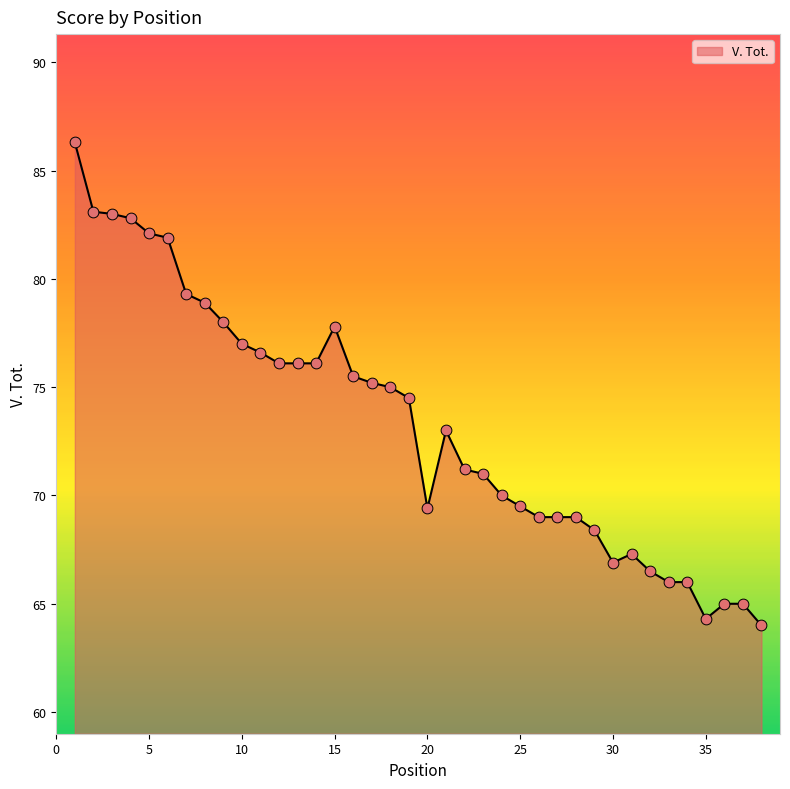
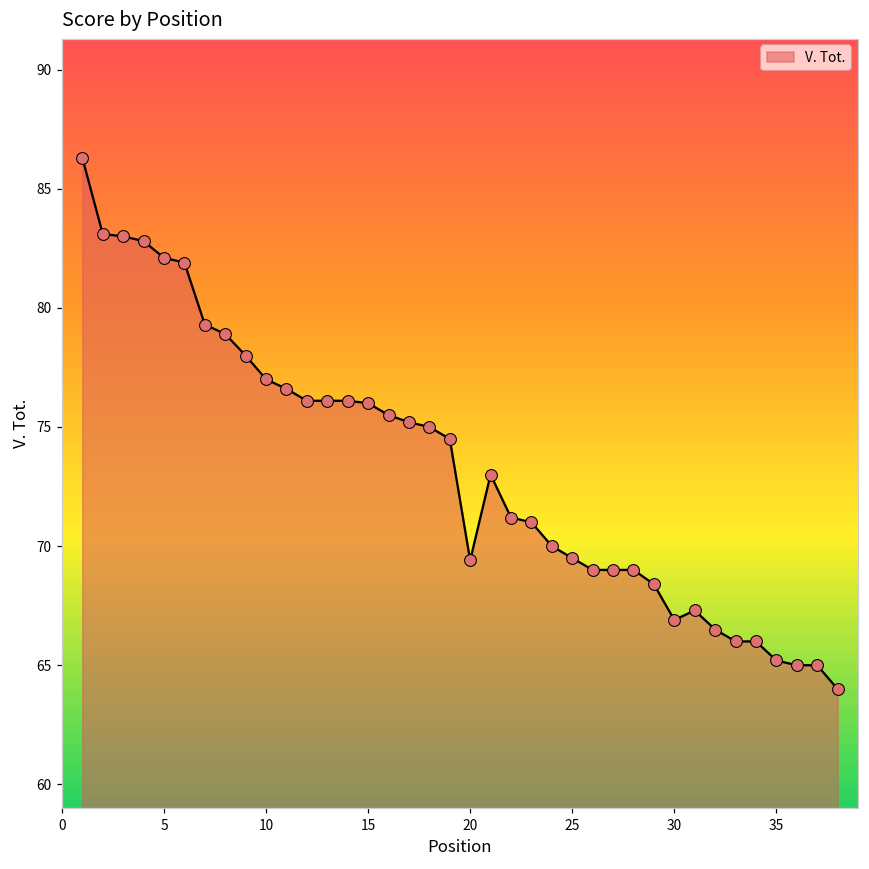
  {
    "5": 82.1,
    "10": 77.0,
-   "15": 77.8,
+   "15": 76.0,
    "20": 69.4,
    "25": 69.5,
    "30": 66.9,
-   "35": 64.3
+   "35": 65.2
  }
